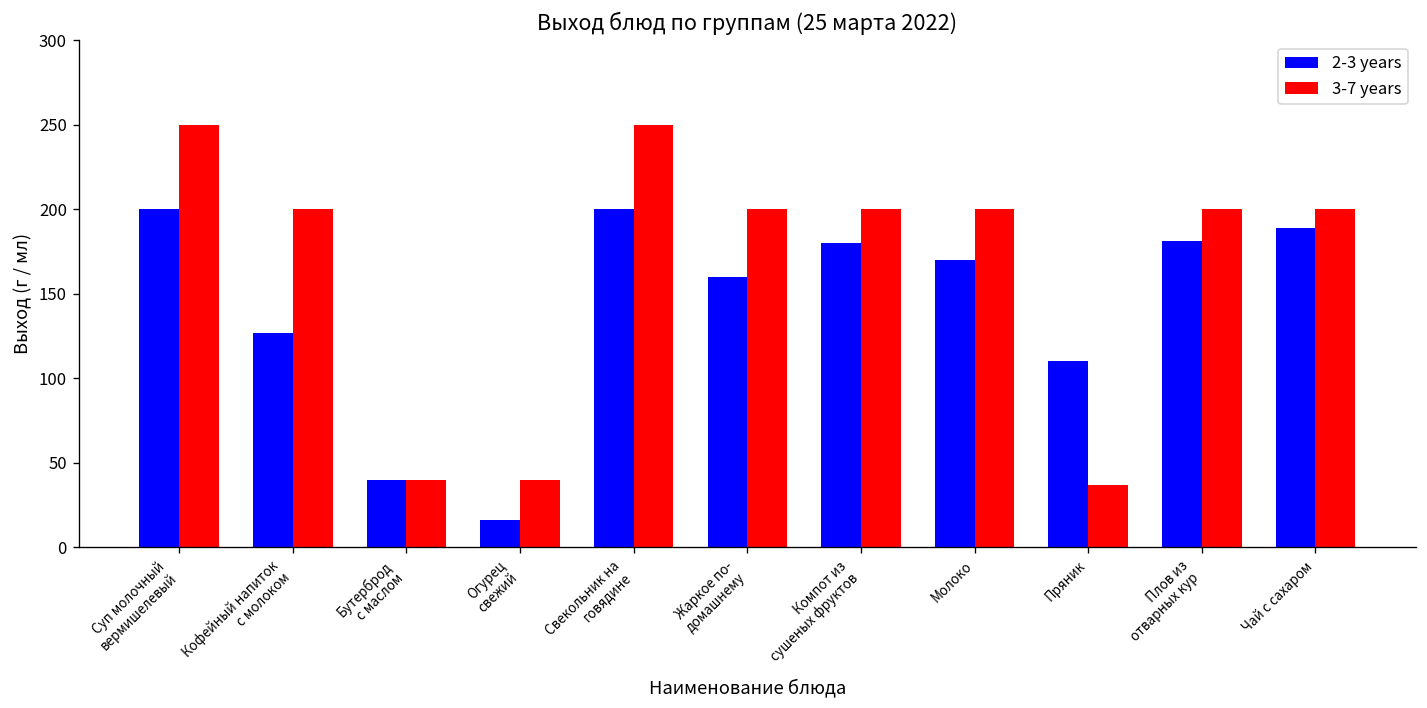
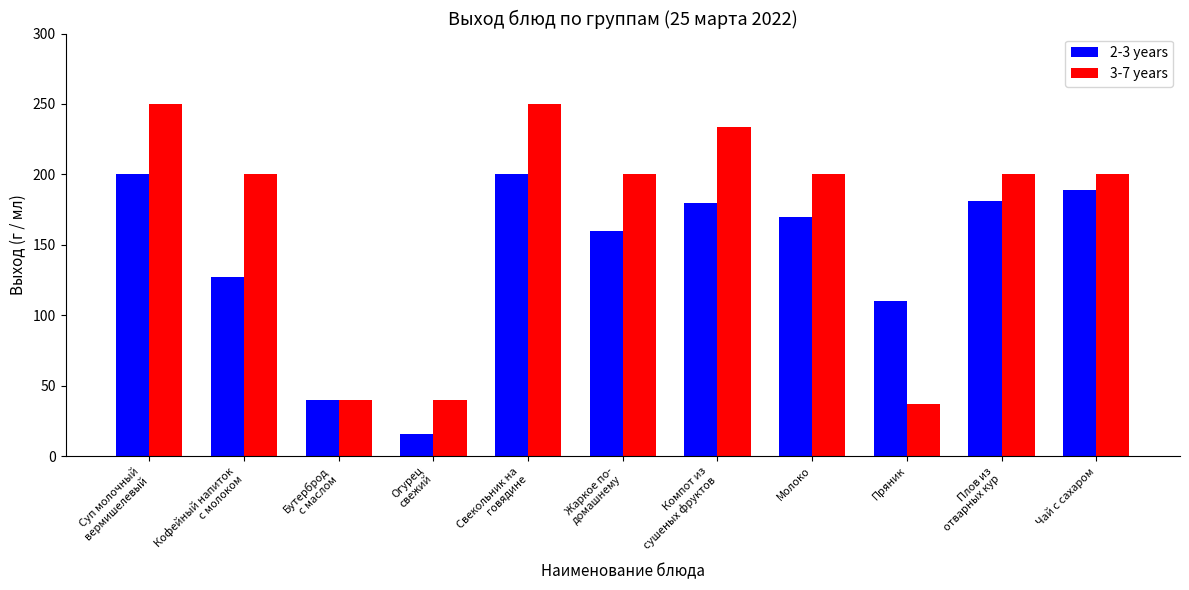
  {
    "2-3 years": {
      "Суп молочный вермишелевый": 200,
      "Кофейный напиток с молоком": 127,
      "Бутерброд с маслом": 40,
      "Огурец свежий": 16,
      "Свекольник на говядине": 200,
      "Жаркое по- домашнему": 160,
      "Компот из сушеных фруктов": 180,
      "Молоко": 170,
      "Пряник": 110,
      "Плов из отварных кур": 181,
      "Чай с сахаром": 189
    },
    "3-7 years": {
      "Суп молочный вермишелевый": 250,
      "Кофейный напиток с молоком": 200,
      "Бутерброд с маслом": 40,
      "Огурец свежий": 40,
      "Свекольник на говядине": 250,
      "Жаркое по- домашнему": 200,
-     "Компот из сушеных фруктов": 200,
+     "Компот из сушеных фруктов": 234,
      "Молоко": 200,
      "Пряник": 37,
      "Плов из отварных кур": 200,
      "Чай с сахаром": 200
    }
  }
